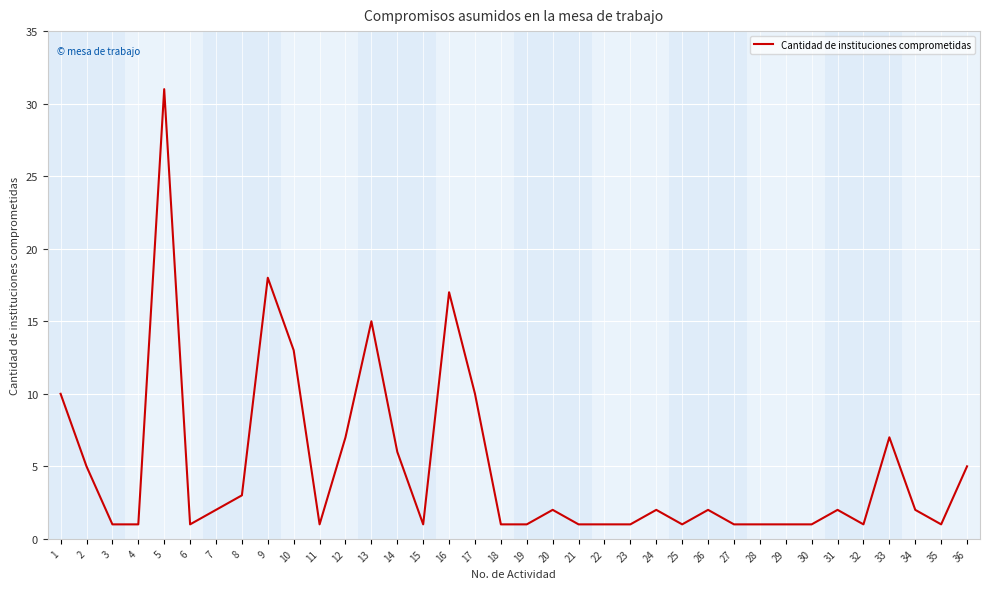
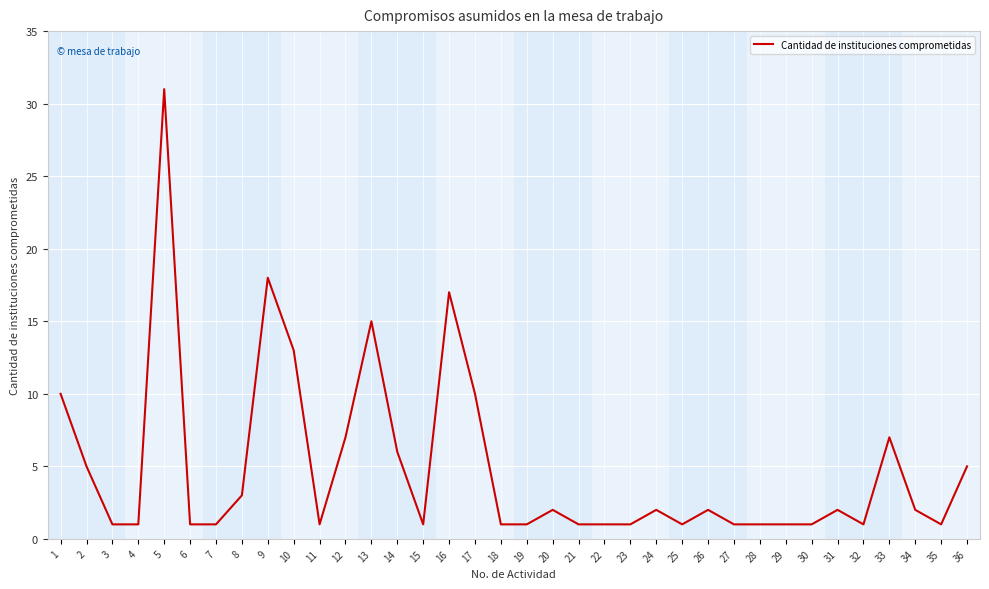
  {
    "1": 10,
    "2": 5,
    "3": 1,
    "4": 1,
    "5": 31,
    "6": 1,
-   "7": 2,
+   "7": 1,
    "8": 3,
    "9": 18,
    "10": 13,
    "11": 1,
    "12": 7,
    "13": 15,
    "14": 6,
    "15": 1,
    "16": 17,
    "17": 10,
    "18": 1,
    "19": 1,
    "20": 2,
    "21": 1,
    "22": 1,
    "23": 1,
    "24": 2,
    "25": 1,
    "26": 2,
    "27": 1,
    "28": 1,
    "29": 1,
    "30": 1,
    "31": 2,
    "32": 1,
    "33": 7,
    "34": 2,
    "35": 1,
    "36": 5
  }
